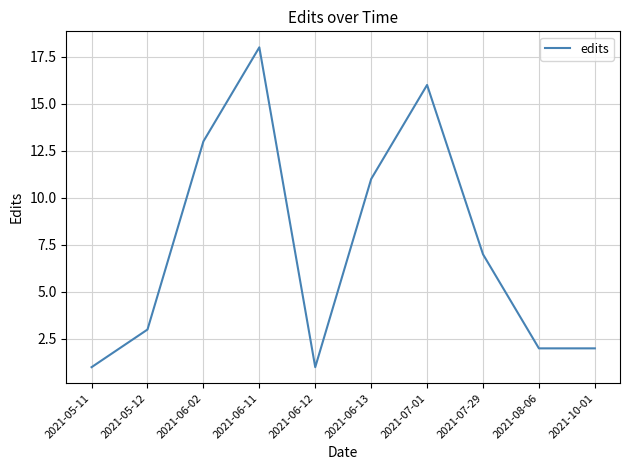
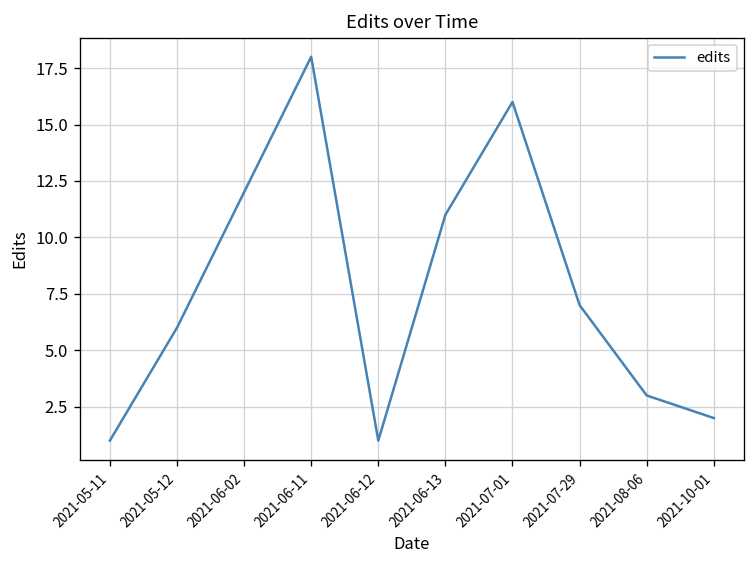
  {
    "2021-05-11": 1,
-   "2021-05-12": 3,
-   "2021-06-02": 13,
+   "2021-05-12": 6,
+   "2021-06-02": 12,
    "2021-06-11": 18,
    "2021-06-12": 1,
    "2021-06-13": 11,
    "2021-07-01": 16,
    "2021-07-29": 7,
-   "2021-08-06": 2,
+   "2021-08-06": 3,
    "2021-10-01": 2
  }
